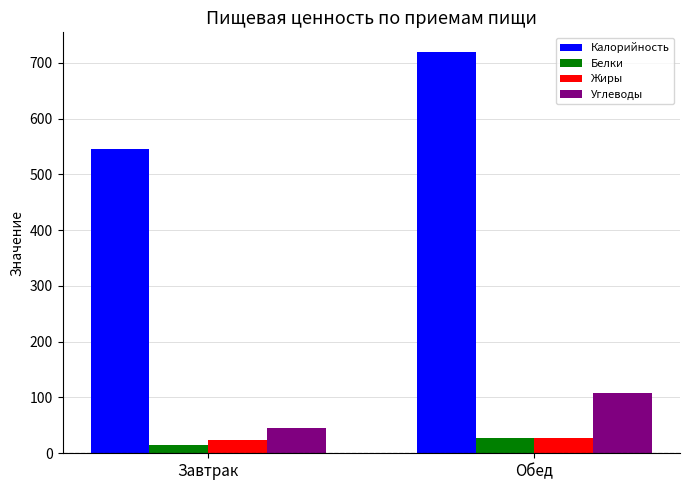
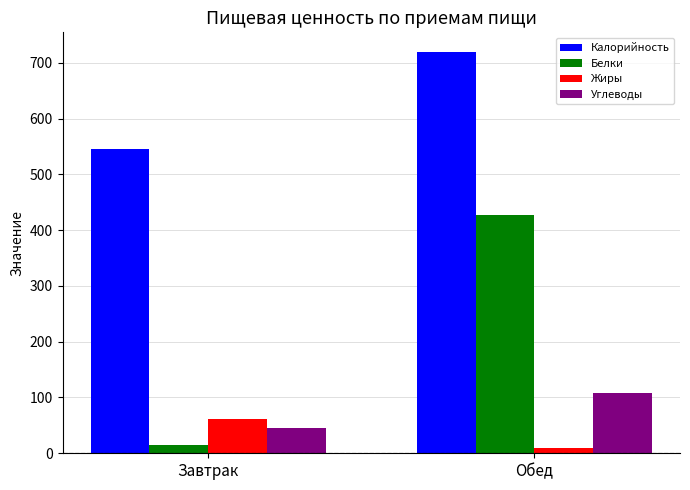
  {
    "Калорийность": {
      "Завтрак": 550,
      "Обед": 720
    },
    "Белки": {
      "Завтрак": 10,
-     "Обед": 30
+     "Обед": 430
    },
    "Жиры": {
-     "Завтрак": 20,
-     "Обед": 30
+     "Завтрак": 60,
+     "Обед": 10
    },
    "Углеводы": {
      "Завтрак": 40,
      "Обед": 110
    }
  }
